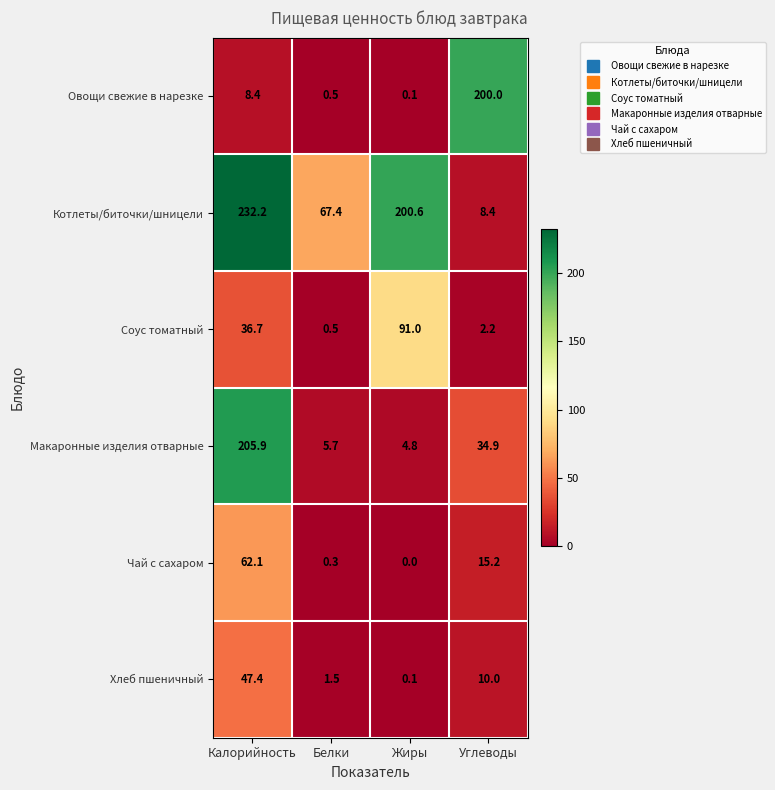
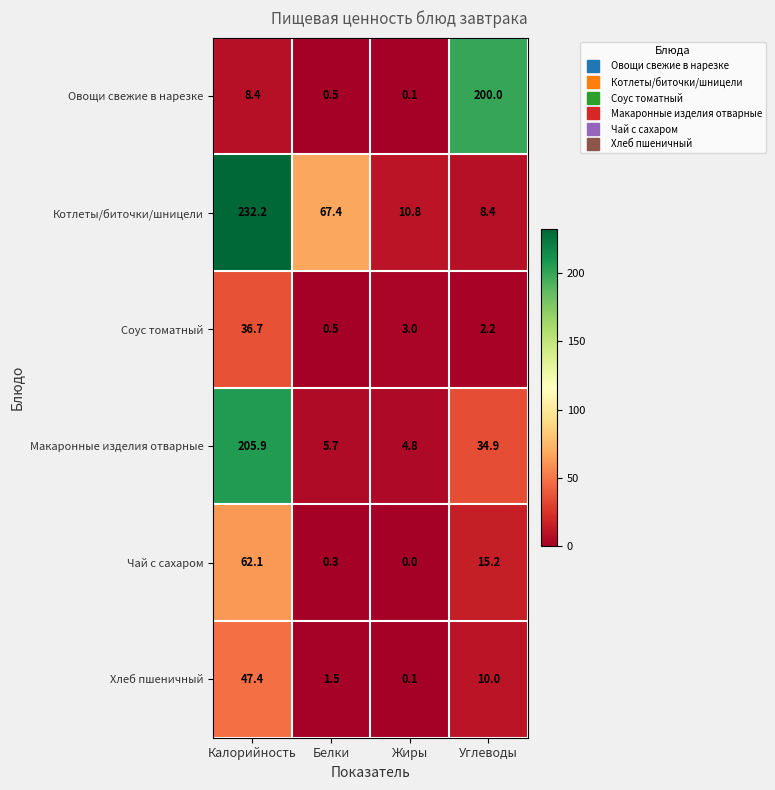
  {
    "Овощи свежие в нарезке": {
      "Калорийность": 8.4,
      "Белки": 0.5,
      "Жиры": 0.1,
      "Углеводы": 200.0
    },
    "Котлеты/биточки/шницели": {
      "Калорийность": 232.2,
      "Белки": 67.4,
-     "Жиры": 200.6,
+     "Жиры": 10.8,
      "Углеводы": 8.4
    },
    "Соус томатный": {
      "Калорийность": 36.7,
      "Белки": 0.5,
-     "Жиры": 91.0,
+     "Жиры": 3.0,
      "Углеводы": 2.2
    },
    "Макаронные изделия отварные": {
      "Калорийность": 205.9,
      "Белки": 5.7,
      "Жиры": 4.8,
      "Углеводы": 34.9
    },
    "Чай с сахаром": {
      "Калорийность": 62.1,
      "Белки": 0.3,
      "Жиры": 0.0,
      "Углеводы": 15.2
    },
    "Хлеб пшеничный": {
      "Калорийность": 47.4,
      "Белки": 1.5,
      "Жиры": 0.1,
      "Углеводы": 10.0
    }
  }
